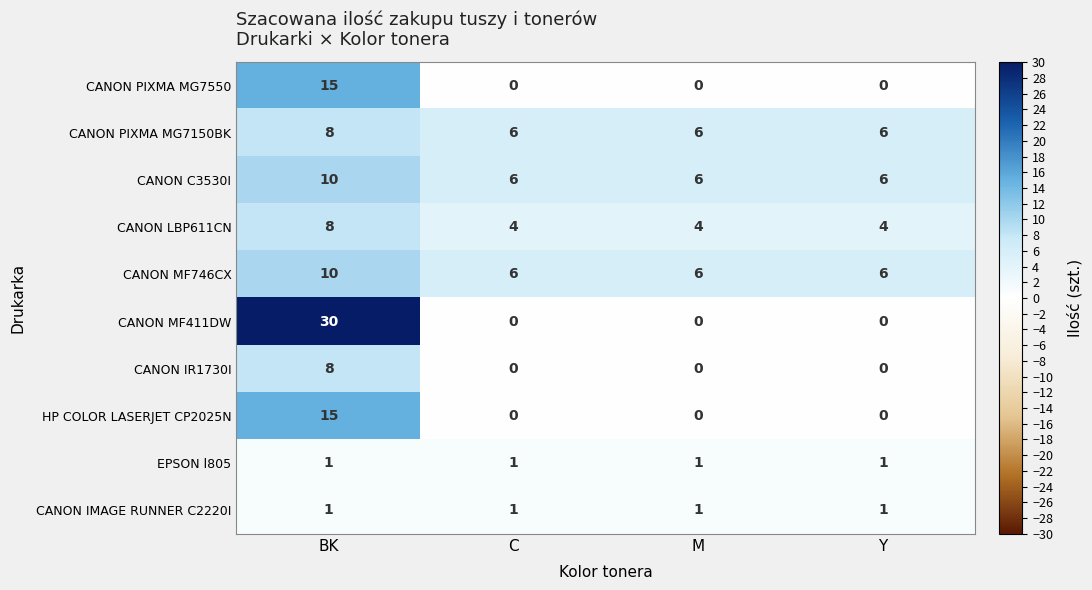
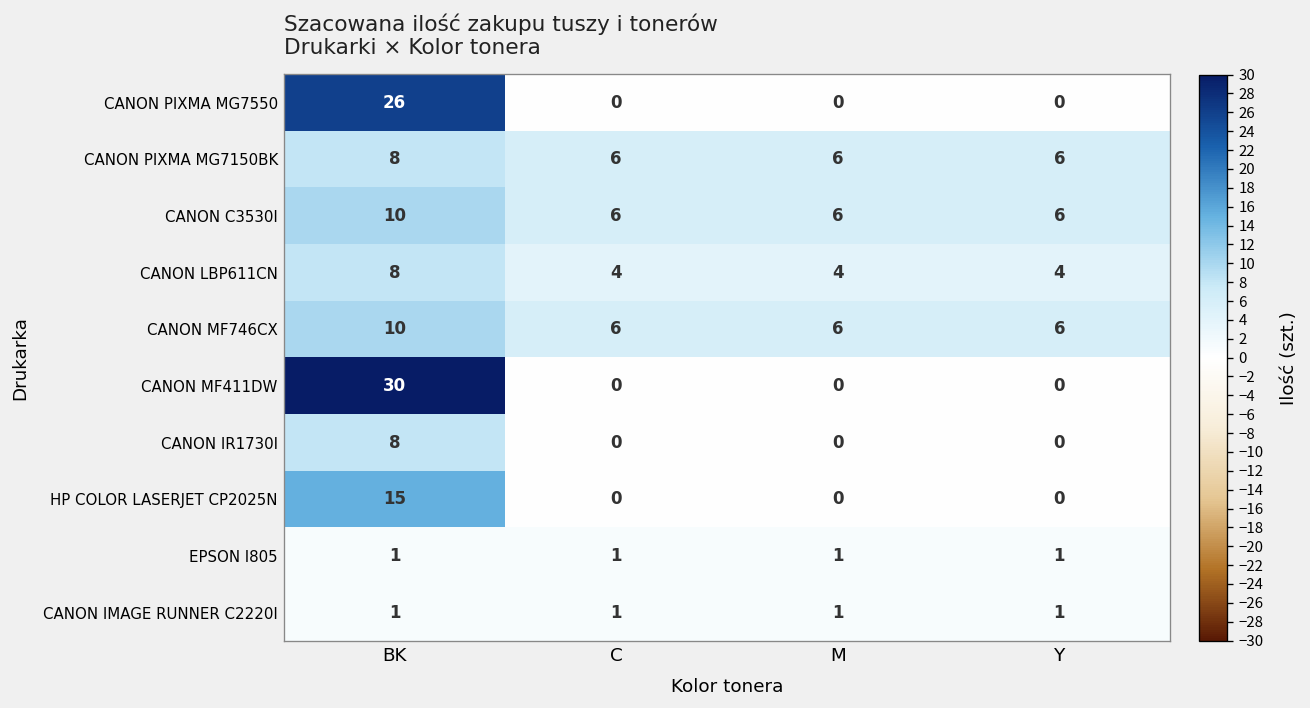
  {
    "CANON PIXMA MG7550": {
-     "BK": 15,
+     "BK": 26,
      "C": 0,
      "M": 0,
      "Y": 0
    },
    "CANON PIXMA MG7150BK": {
      "BK": 8,
      "C": 6,
      "M": 6,
      "Y": 6
    },
    "CANON C3530I": {
      "BK": 10,
      "C": 6,
      "M": 6,
      "Y": 6
    },
    "CANON LBP611CN": {
      "BK": 8,
      "C": 4,
      "M": 4,
      "Y": 4
    },
    "CANON MF746CX": {
      "BK": 10,
      "C": 6,
      "M": 6,
      "Y": 6
    },
    "CANON MF411DW": {
      "BK": 30,
      "C": 0,
      "M": 0,
      "Y": 0
    },
    "CANON IR1730I": {
      "BK": 8,
      "C": 0,
      "M": 0,
      "Y": 0
    },
    "HP COLOR LASERJET CP2025N": {
      "BK": 15,
      "C": 0,
      "M": 0,
      "Y": 0
    },
    "EPSON l805": {
      "BK": 1,
      "C": 1,
      "M": 1,
      "Y": 1
    },
    "CANON IMAGE RUNNER C2220I": {
      "BK": 1,
      "C": 1,
      "M": 1,
      "Y": 1
    }
  }
